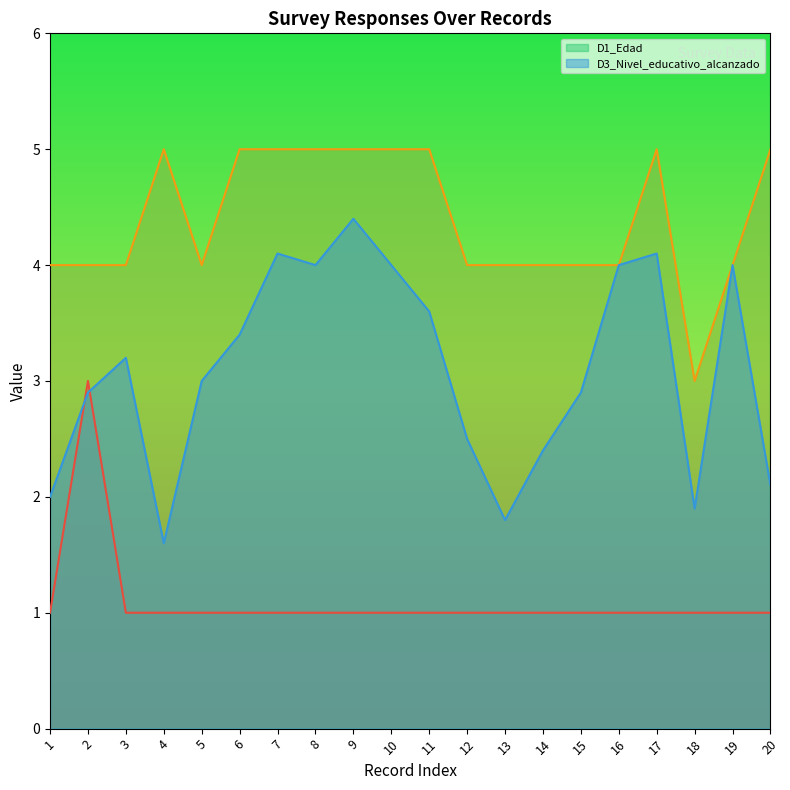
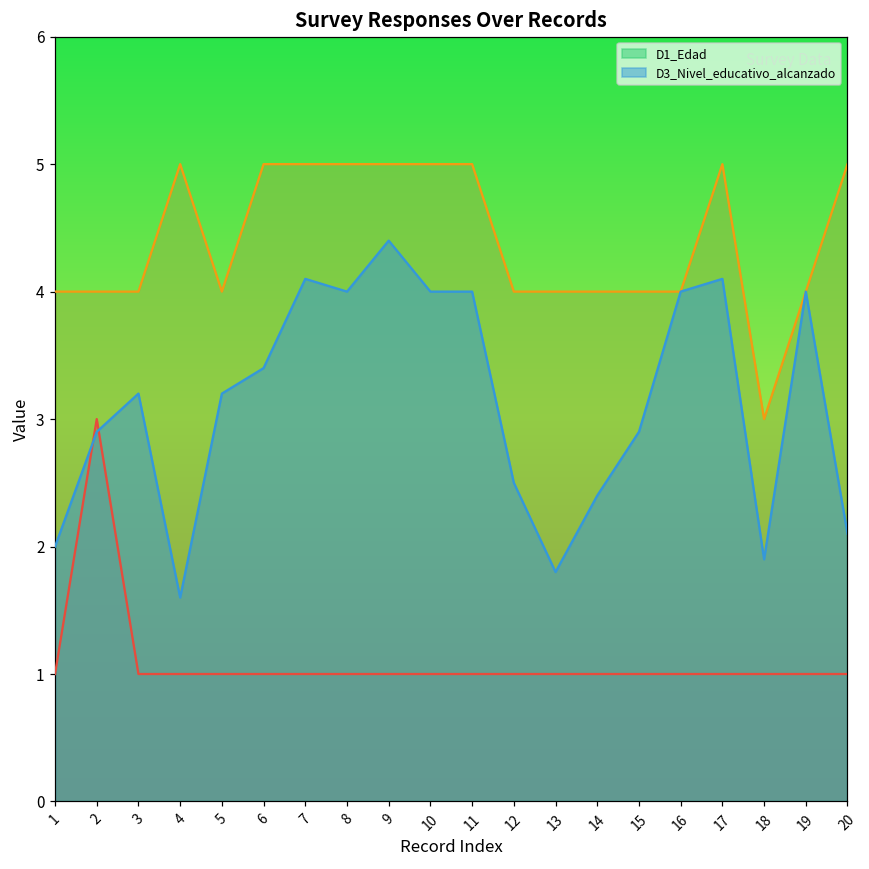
  {
    "D3_Nivel_educativo_alcanzado": {
      "1": 2.0,
      "2": 2.9,
      "3": 3.2,
      "4": 1.6,
-     "5": 3.0,
+     "5": 3.2,
      "6": 3.4,
      "7": 4.1,
      "8": 4.0,
      "9": 4.4,
      "10": 4.0,
-     "11": 3.6,
+     "11": 4.0,
      "12": 2.5,
      "13": 1.8,
      "14": 2.4,
      "15": 2.9,
      "17": 4.1,
      "18": 1.9,
      "20": 2.1
    }
  }
